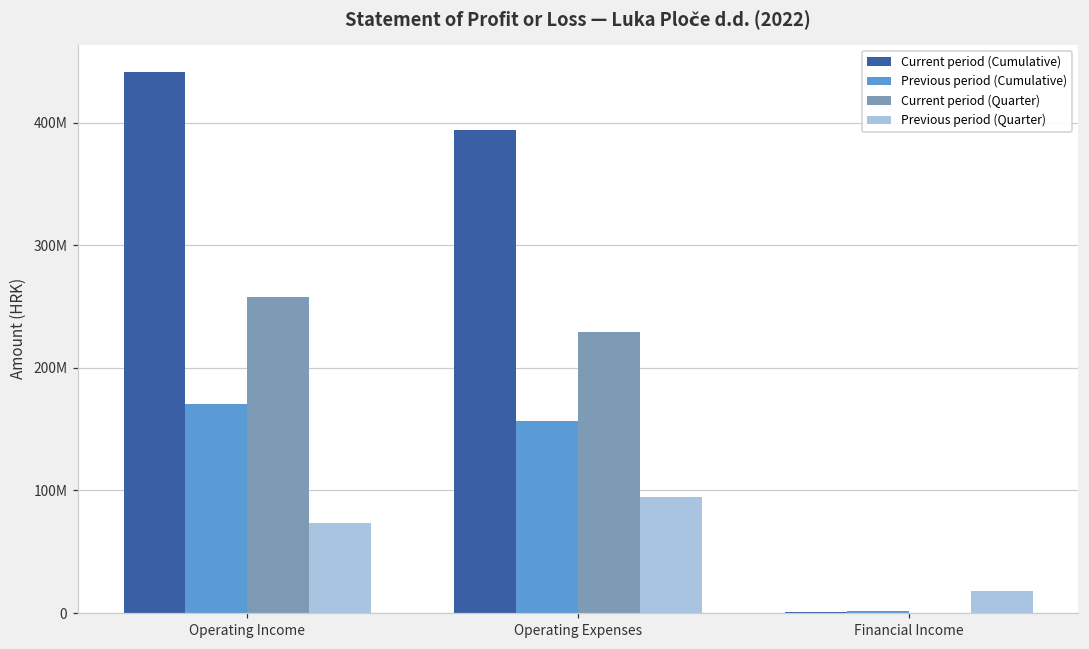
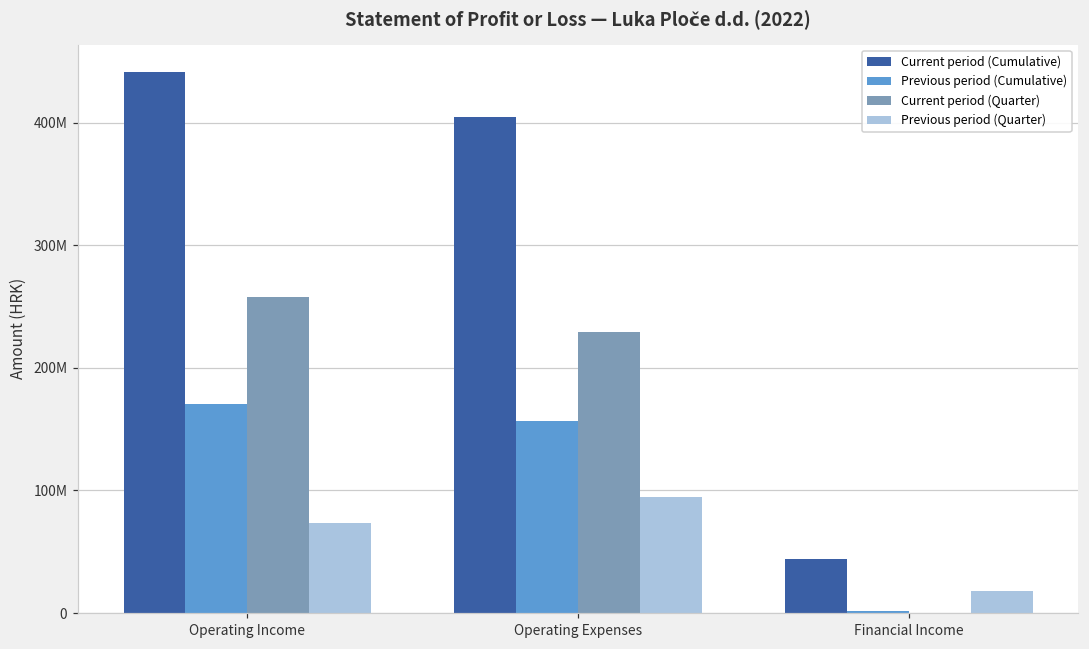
  {
    "Current period (Cumulative)": {
      "Operating Income": 442000000,
-     "Operating Expenses": 394000000,
-     "Financial Income": 1000000
+     "Operating Expenses": 404000000,
+     "Financial Income": 44000000
    },
    "Previous period (Quarter)": {
      "Operating Income": 73000000,
      "Operating Expenses": 94000000,
      "Financial Income": 18000000
    }
  }
